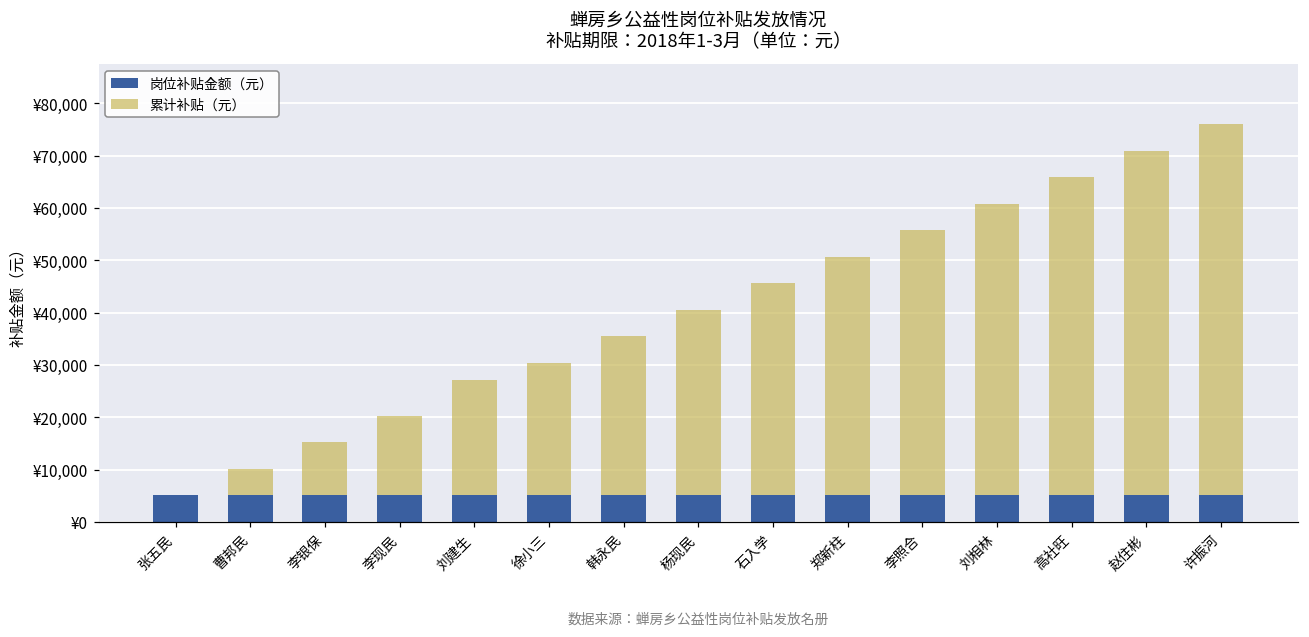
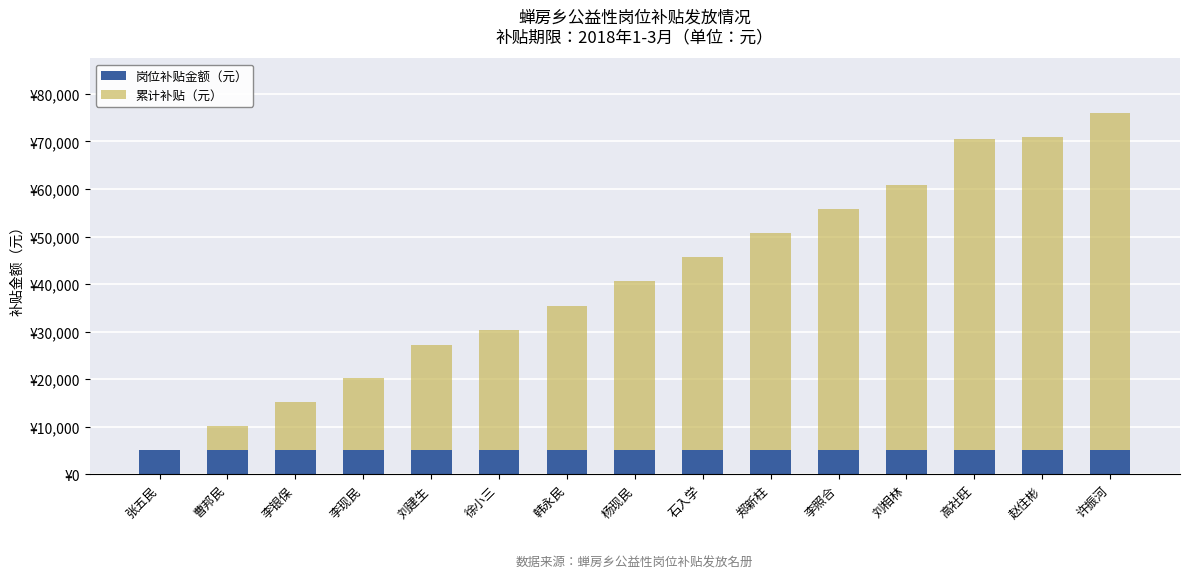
  {
    "岗位补贴金额（元）": {
      "张五民": "¥5,000"
    },
    "累计补贴（元）": {
      "张五民": "¥5,000",
      "曹邦民": "¥10,000",
      "李银保": "¥15,000",
      "李现民": "¥20,000",
      "刘建生": "¥27,000",
      "徐小三": "¥30,000",
      "韩永民": "¥35,000",
      "杨现民": "¥41,000",
      "石入学": "¥46,000",
      "郑新柱": "¥51,000",
      "李照合": "¥56,000",
      "刘相林": "¥61,000",
-     "高社旺": "¥66,000",
+     "高社旺": "¥71,000",
      "赵住彬": "¥71,000",
      "许振河": "¥76,000"
    }
  }
